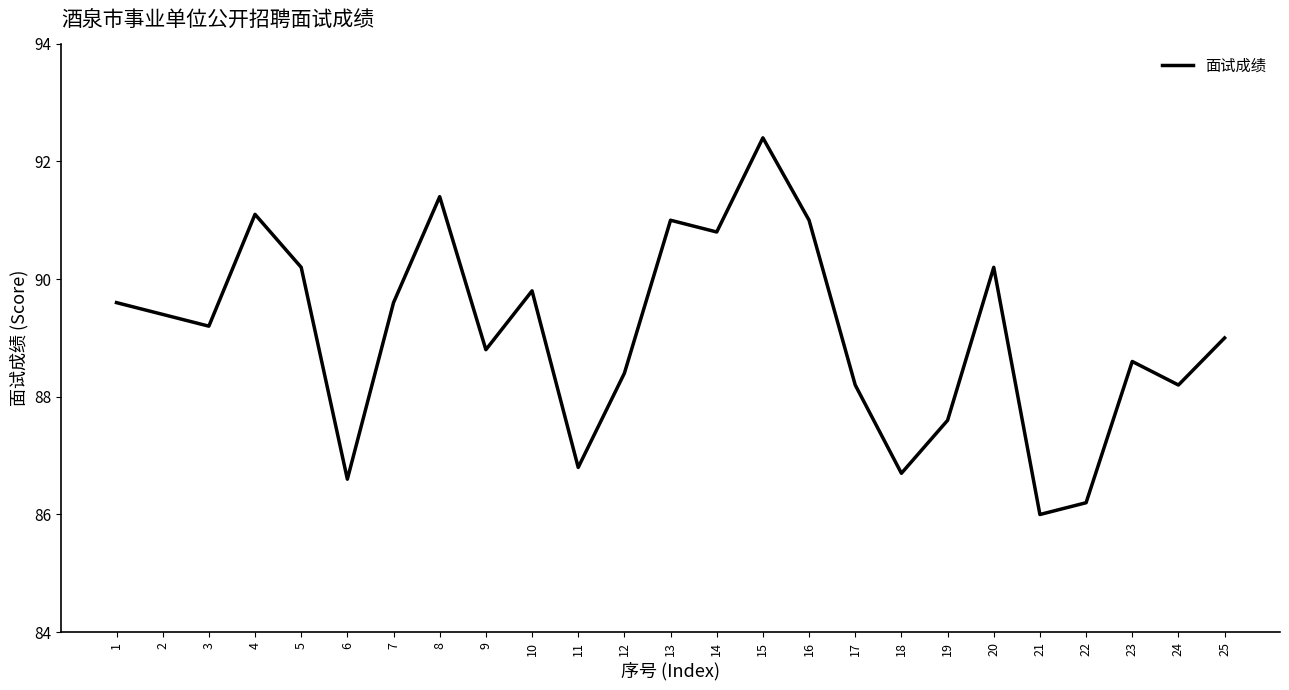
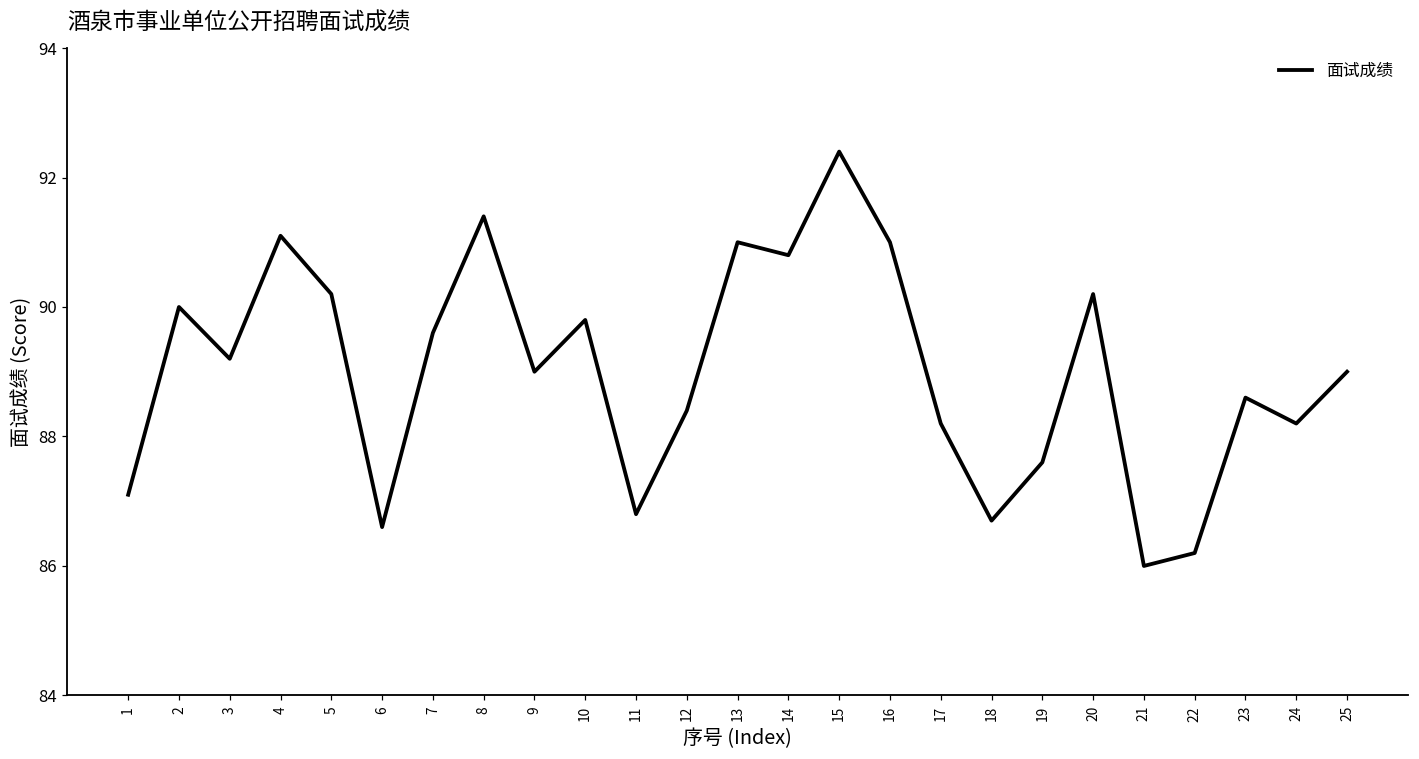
  {
-   "1": 89.6,
-   "2": 89.4,
+   "1": 87.1,
+   "2": 90.0,
    "3": 89.2,
    "4": 91.1,
    "5": 90.2,
    "6": 86.6,
    "7": 89.6,
    "8": 91.4,
-   "9": 88.8,
+   "9": 89.0,
    "10": 89.8,
    "11": 86.8,
    "12": 88.4,
    "13": 91.0,
    "14": 90.8,
    "15": 92.4,
    "16": 91.0,
    "17": 88.2,
    "18": 86.7,
    "19": 87.6,
    "20": 90.2,
    "21": 86.0,
    "22": 86.2,
    "23": 88.6,
    "24": 88.2,
    "25": 89.0
  }
